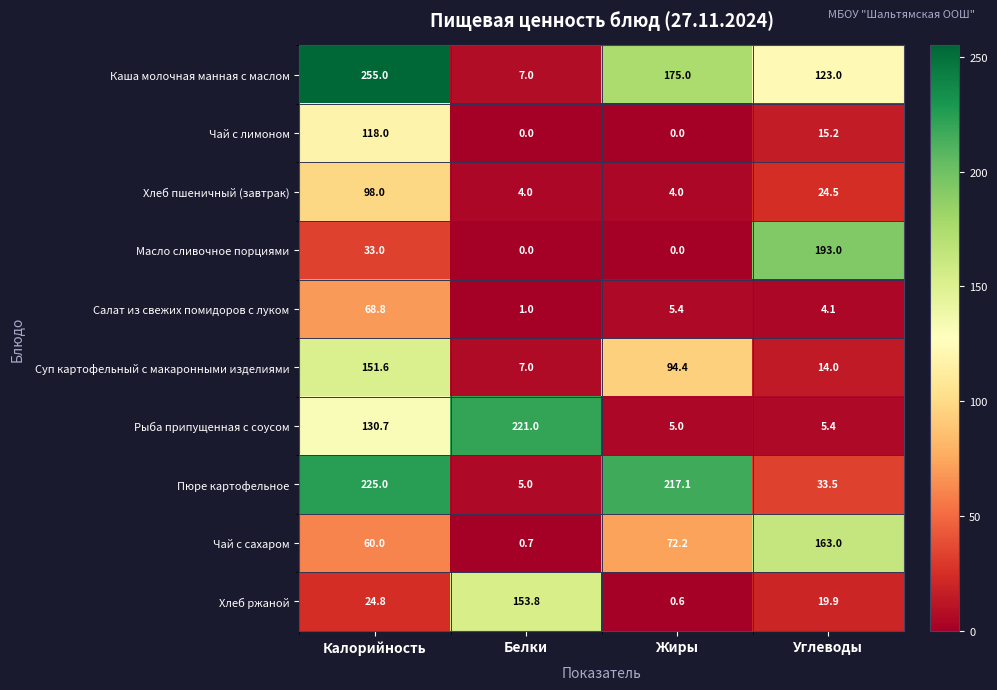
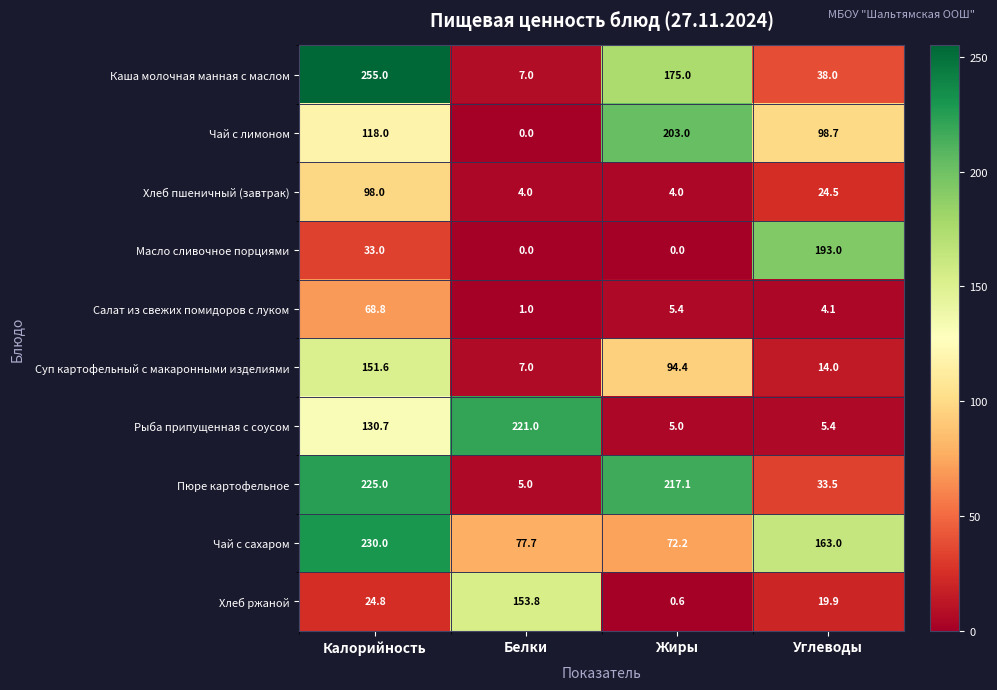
  {
    "Каша молочная манная с маслом": {
      "Калорийность": 255.0,
      "Белки": 7.0,
      "Жиры": 175.0,
-     "Углеводы": 123.0
+     "Углеводы": 38.0
    },
    "Чай с лимоном": {
      "Калорийность": 118.0,
      "Белки": 0.0,
-     "Жиры": 0.0,
-     "Углеводы": 15.2
+     "Жиры": 203.0,
+     "Углеводы": 98.7
    },
    "Хлеб пшеничный (завтрак)": {
      "Калорийность": 98.0,
      "Белки": 4.0,
      "Жиры": 4.0,
      "Углеводы": 24.5
    },
    "Масло сливочное порциями": {
      "Калорийность": 33.0,
      "Белки": 0.0,
      "Жиры": 0.0,
      "Углеводы": 193.0
    },
    "Салат из свежих помидоров с луком": {
      "Калорийность": 68.8,
      "Белки": 1.0,
      "Жиры": 5.4,
      "Углеводы": 4.1
    },
    "Суп картофельный с макаронными изделиями": {
      "Калорийность": 151.6,
      "Белки": 7.0,
      "Жиры": 94.4,
      "Углеводы": 14.0
    },
    "Рыба припущенная с соусом": {
      "Калорийность": 130.7,
      "Белки": 221.0,
      "Жиры": 5.0,
      "Углеводы": 5.4
    },
    "Пюре картофельное": {
      "Калорийность": 225.0,
      "Белки": 5.0,
      "Жиры": 217.1,
      "Углеводы": 33.5
    },
    "Чай с сахаром": {
-     "Калорийность": 60.0,
-     "Белки": 0.7,
+     "Калорийность": 230.0,
+     "Белки": 77.7,
      "Жиры": 72.2,
      "Углеводы": 163.0
    },
    "Хлеб ржаной": {
      "Калорийность": 24.8,
      "Белки": 153.8,
      "Жиры": 0.6,
      "Углеводы": 19.9
    }
  }
